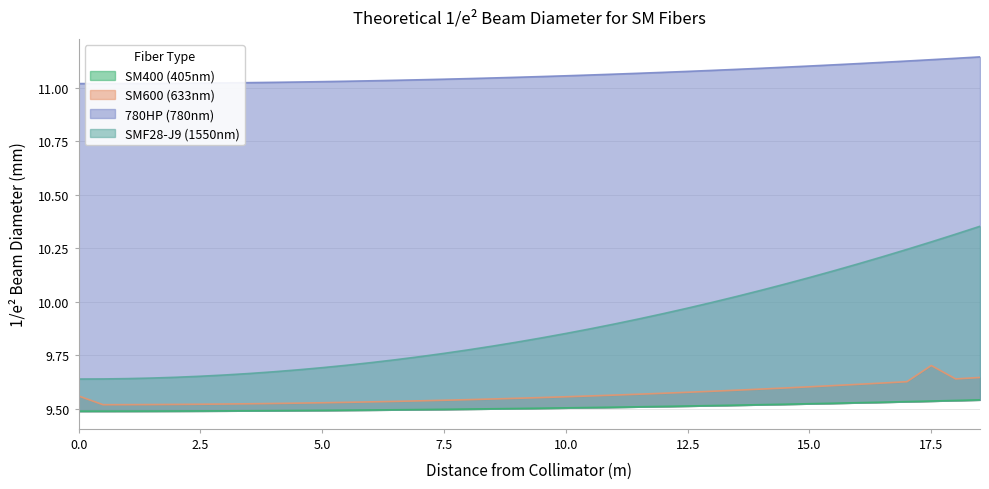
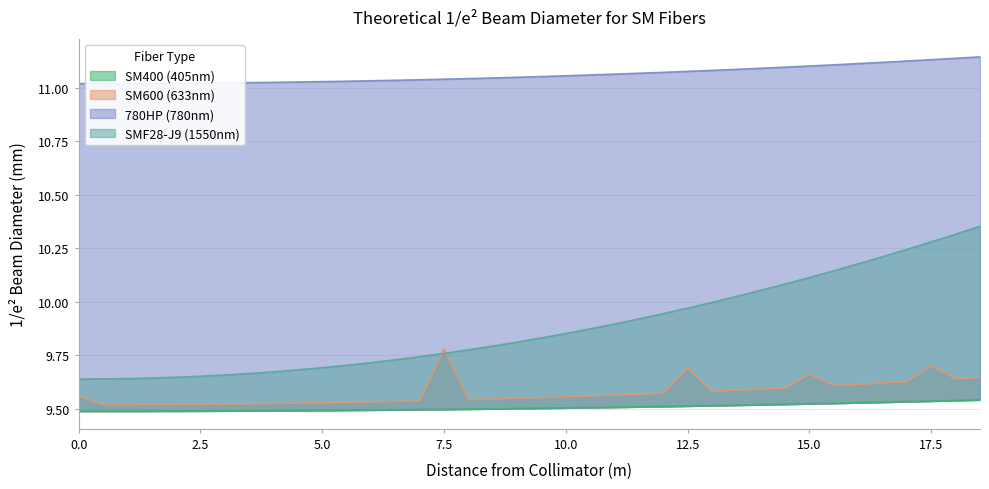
  {
    "SM600 (633nm)": {
      "0.0": 9.56,
      "2.5": 9.52,
      "5.0": 9.53,
-     "7.5": 9.54,
+     "7.5": 9.78,
      "10.0": 9.56,
-     "12.5": 9.58,
-     "15.0": 9.60,
+     "12.5": 9.69,
+     "15.0": 9.66,
      "17.5": 9.70
    }
  }
